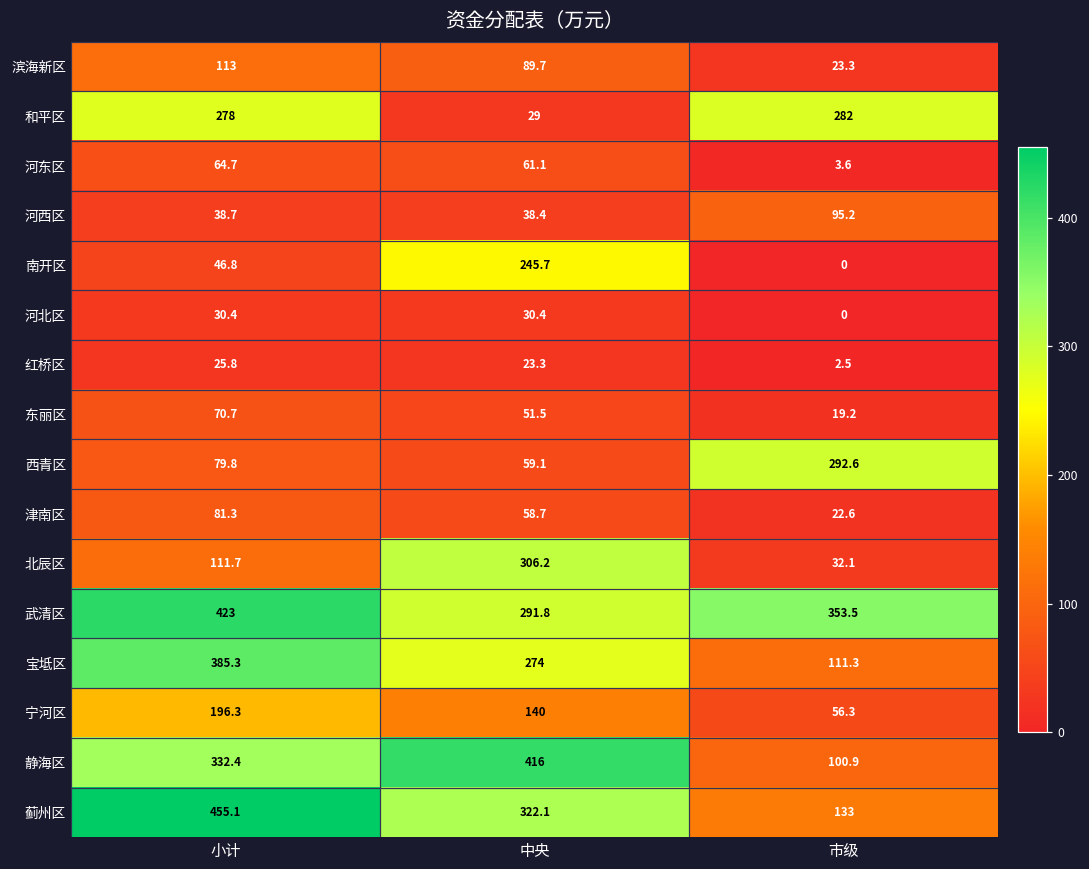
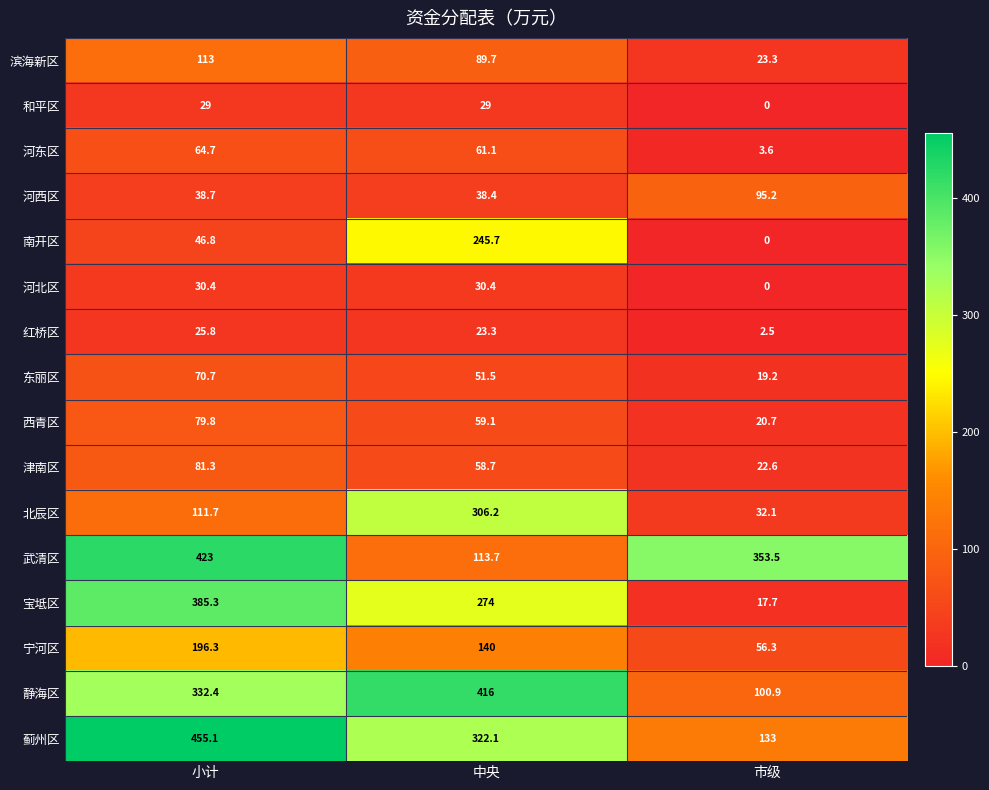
  {
    "滨海新区": {
      "小计": 113,
      "中央": 89.7,
      "市级": 23.3
    },
    "和平区": {
-     "小计": 278,
+     "小计": 29,
      "中央": 29,
-     "市级": 282
+     "市级": 0
    },
    "河东区": {
      "小计": 64.7,
      "中央": 61.1,
      "市级": 3.6
    },
    "河西区": {
      "小计": 38.7,
      "中央": 38.4,
      "市级": 95.2
    },
    "南开区": {
      "小计": 46.8,
      "中央": 245.7,
      "市级": 0
    },
    "河北区": {
      "小计": 30.4,
      "中央": 30.4,
      "市级": 0
    },
    "红桥区": {
      "小计": 25.8,
      "中央": 23.3,
      "市级": 2.5
    },
    "东丽区": {
      "小计": 70.7,
      "中央": 51.5,
      "市级": 19.2
    },
    "西青区": {
      "小计": 79.8,
      "中央": 59.1,
-     "市级": 292.6
+     "市级": 20.7
    },
    "津南区": {
      "小计": 81.3,
      "中央": 58.7,
      "市级": 22.6
    },
    "北辰区": {
      "小计": 111.7,
      "中央": 306.2,
      "市级": 32.1
    },
    "武清区": {
      "小计": 423,
-     "中央": 291.8,
+     "中央": 113.7,
      "市级": 353.5
    },
    "宝坻区": {
      "小计": 385.3,
      "中央": 274,
-     "市级": 111.3
+     "市级": 17.7
    },
    "宁河区": {
      "小计": 196.3,
      "中央": 140,
      "市级": 56.3
    },
    "静海区": {
      "小计": 332.4,
      "中央": 416,
      "市级": 100.9
    },
    "蓟州区": {
      "小计": 455.1,
      "中央": 322.1,
      "市级": 133
    }
  }
